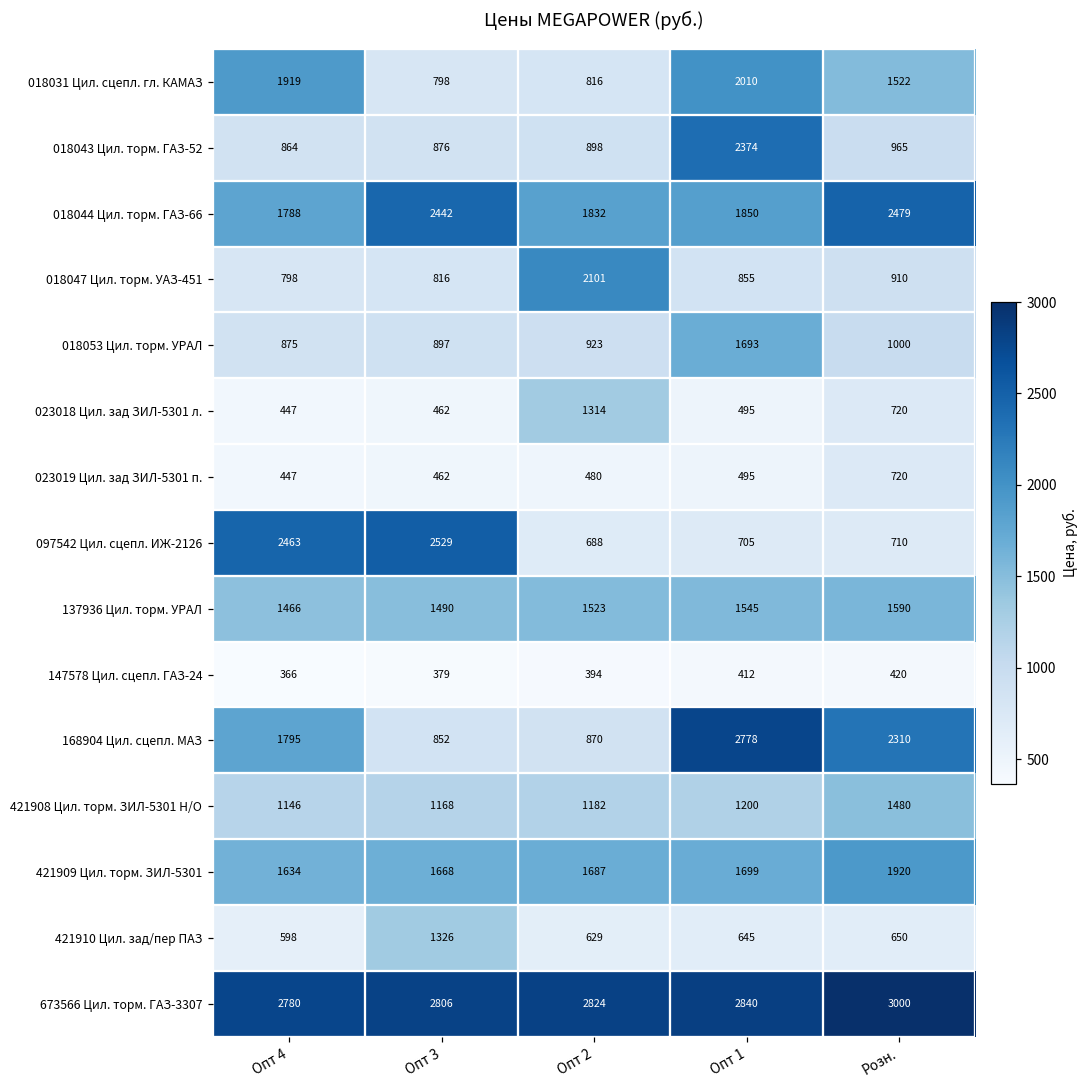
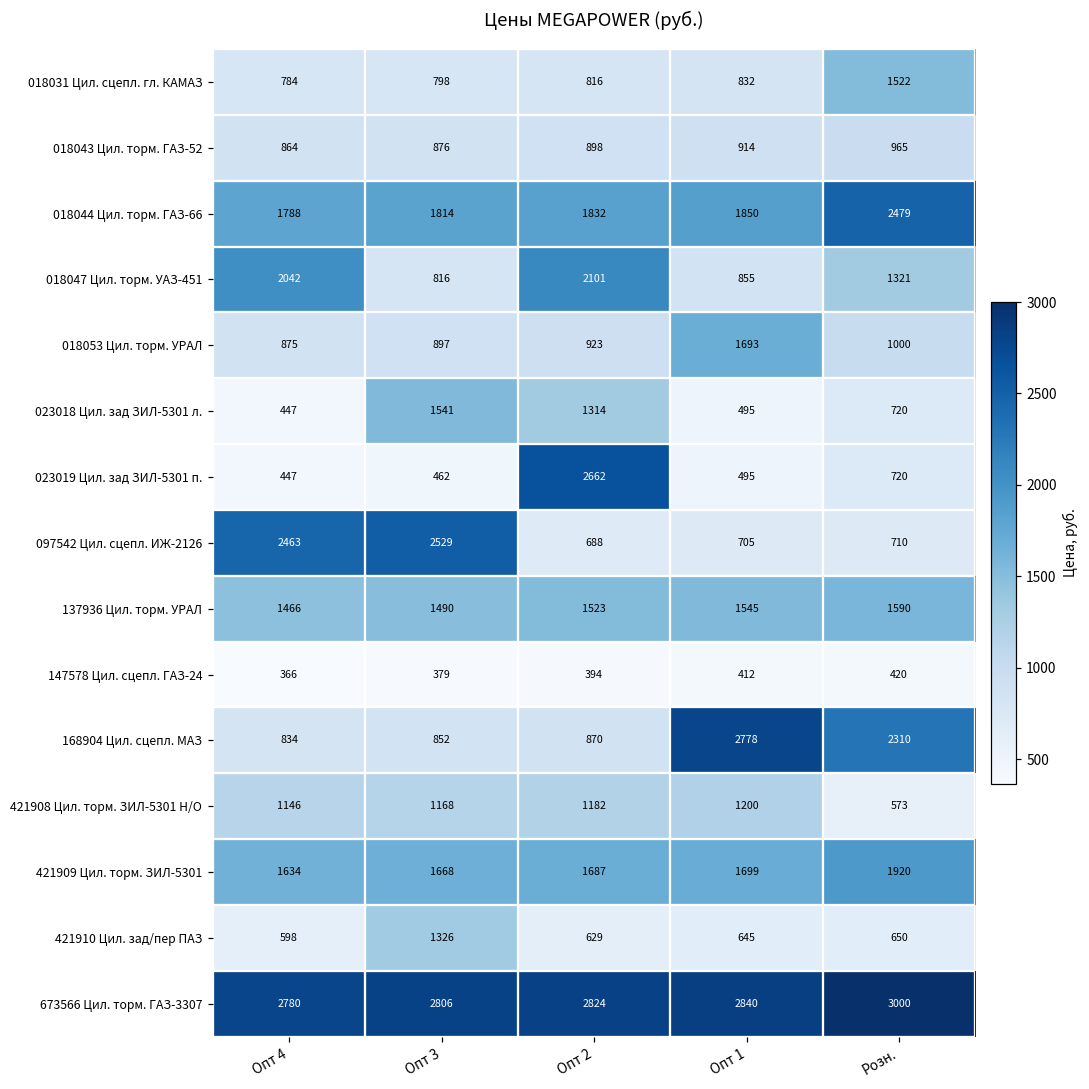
  {
    "018031 Цил. сцепл. гл. КАМАЗ": {
-     "Опт 4": 1919,
+     "Опт 4": 784,
      "Опт 3": 798,
      "Опт 2": 816,
-     "Опт 1": 2010,
+     "Опт 1": 832,
      "Розн.": 1522
    },
    "018043 Цил. торм. ГАЗ-52": {
      "Опт 4": 864,
      "Опт 3": 876,
      "Опт 2": 898,
-     "Опт 1": 2374,
+     "Опт 1": 914,
      "Розн.": 965
    },
    "018044 Цил. торм. ГАЗ-66": {
      "Опт 4": 1788,
-     "Опт 3": 2442,
+     "Опт 3": 1814,
      "Опт 2": 1832,
      "Опт 1": 1850,
      "Розн.": 2479
    },
    "018047 Цил. торм. УАЗ-451": {
-     "Опт 4": 798,
+     "Опт 4": 2042,
      "Опт 3": 816,
      "Опт 2": 2101,
      "Опт 1": 855,
-     "Розн.": 910
+     "Розн.": 1321
    },
    "018053 Цил. торм. УРАЛ": {
      "Опт 4": 875,
      "Опт 3": 897,
      "Опт 2": 923,
      "Опт 1": 1693,
      "Розн.": 1000
    },
    "023018 Цил. зад ЗИЛ-5301 л.": {
      "Опт 4": 447,
-     "Опт 3": 462,
+     "Опт 3": 1541,
      "Опт 2": 1314,
      "Опт 1": 495,
      "Розн.": 720
    },
    "023019 Цил. зад ЗИЛ-5301 п.": {
      "Опт 4": 447,
      "Опт 3": 462,
-     "Опт 2": 480,
+     "Опт 2": 2662,
      "Опт 1": 495,
      "Розн.": 720
    },
    "097542 Цил. сцепл. ИЖ-2126": {
      "Опт 4": 2463,
      "Опт 3": 2529,
      "Опт 2": 688,
      "Опт 1": 705,
      "Розн.": 710
    },
    "137936 Цил. торм. УРАЛ": {
      "Опт 4": 1466,
      "Опт 3": 1490,
      "Опт 2": 1523,
      "Опт 1": 1545,
      "Розн.": 1590
    },
    "147578 Цил. сцепл. ГАЗ-24": {
      "Опт 4": 366,
      "Опт 3": 379,
      "Опт 2": 394,
      "Опт 1": 412,
      "Розн.": 420
    },
    "168904 Цил. сцепл. МАЗ": {
-     "Опт 4": 1795,
+     "Опт 4": 834,
      "Опт 3": 852,
      "Опт 2": 870,
      "Опт 1": 2778,
      "Розн.": 2310
    },
    "421908 Цил. торм. ЗИЛ-5301 Н/О": {
      "Опт 4": 1146,
      "Опт 3": 1168,
      "Опт 2": 1182,
      "Опт 1": 1200,
-     "Розн.": 1480
+     "Розн.": 573
    },
    "421909 Цил. торм. ЗИЛ-5301": {
      "Опт 4": 1634,
      "Опт 3": 1668,
      "Опт 2": 1687,
      "Опт 1": 1699,
      "Розн.": 1920
    },
    "421910 Цил. зад/пер ПАЗ": {
      "Опт 4": 598,
      "Опт 3": 1326,
      "Опт 2": 629,
      "Опт 1": 645,
      "Розн.": 650
    },
    "673566 Цил. торм. ГАЗ-3307": {
      "Опт 4": 2780,
      "Опт 3": 2806,
      "Опт 2": 2824,
      "Опт 1": 2840,
      "Розн.": 3000
    }
  }
